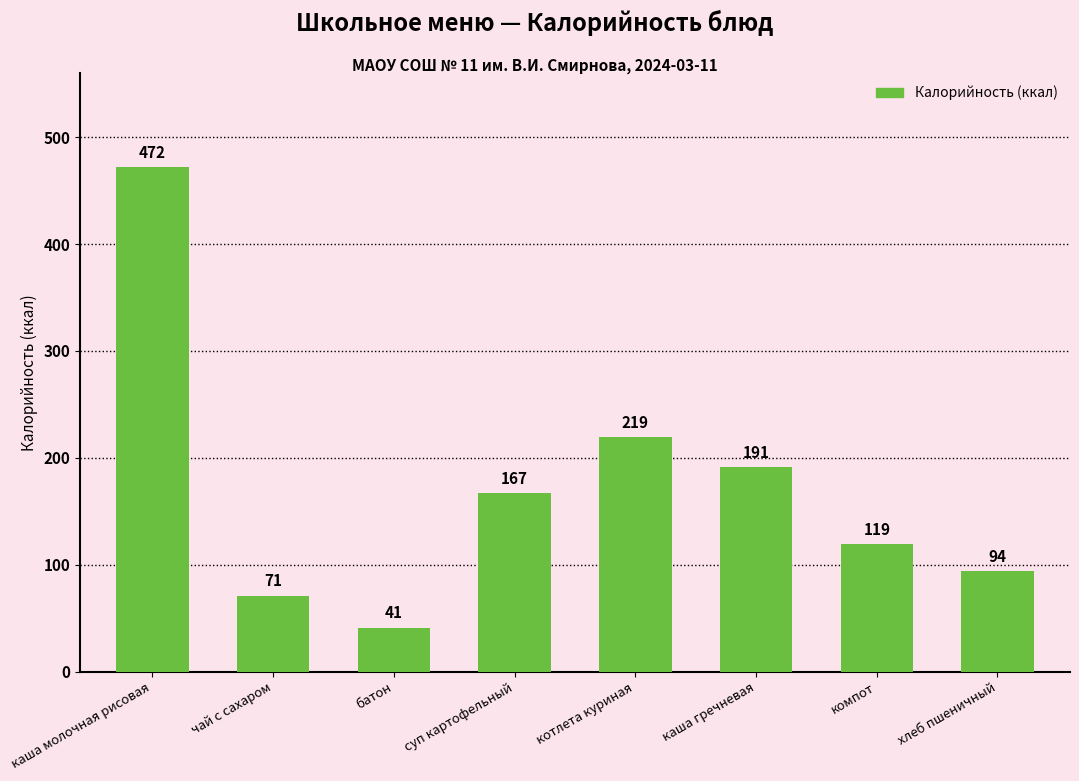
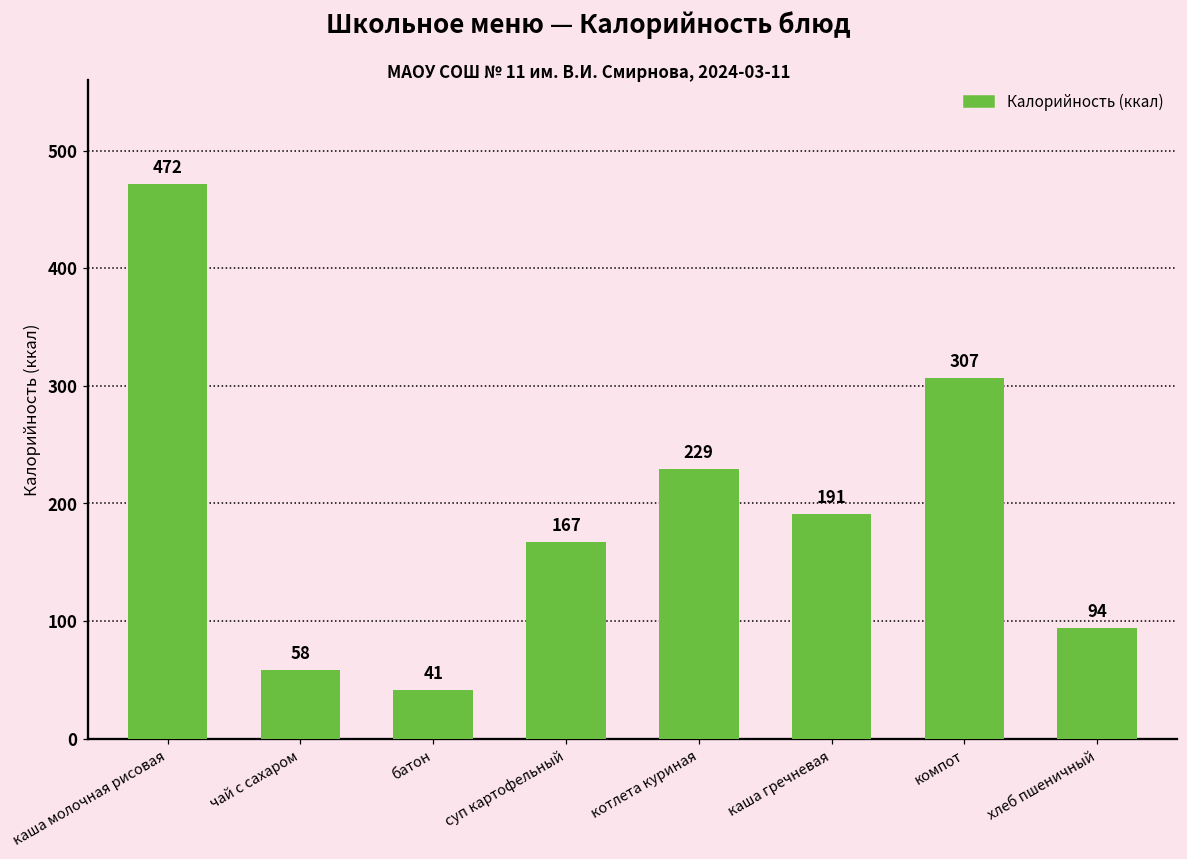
  {
    "каша молочная рисовая": 472,
-   "чай с сахаром": 71,
+   "чай с сахаром": 58,
    "батон": 41,
    "суп картофельный": 167,
-   "котлета куриная": 219,
+   "котлета куриная": 229,
    "каша гречневая": 191,
-   "компот": 119,
+   "компот": 307,
    "хлеб пшеничный": 94
  }
